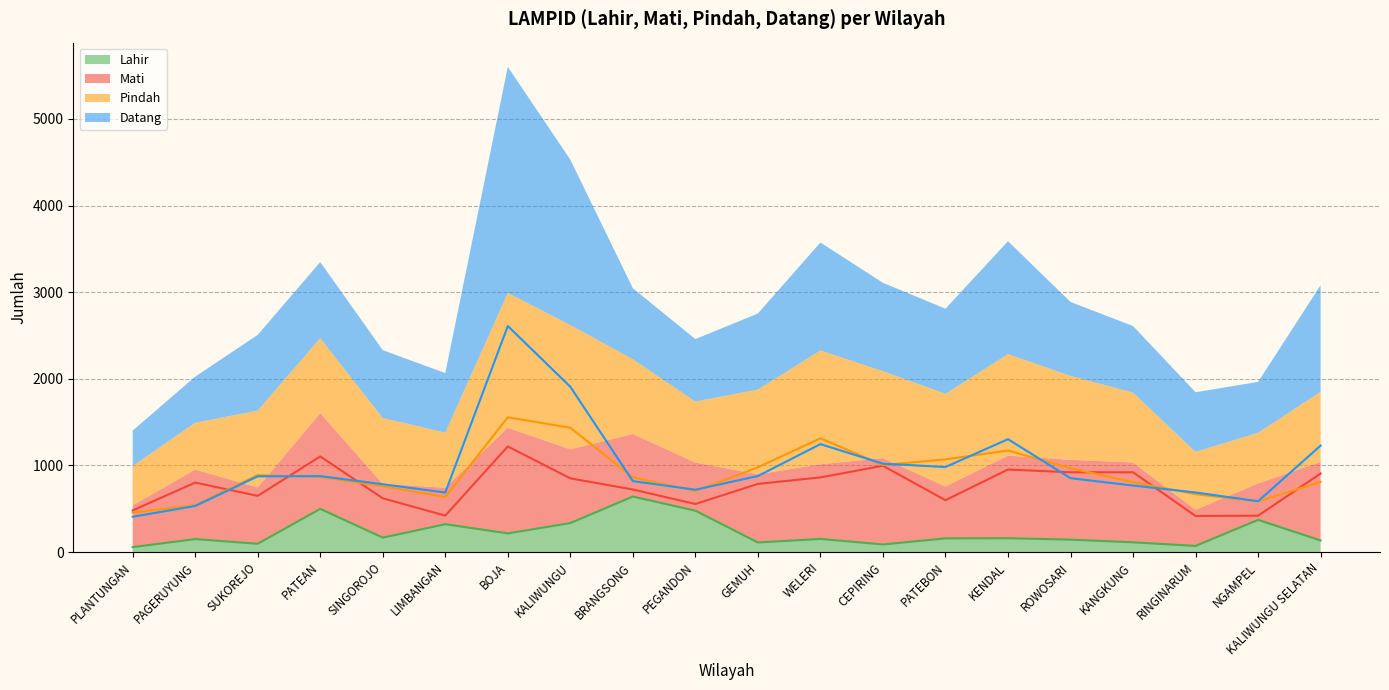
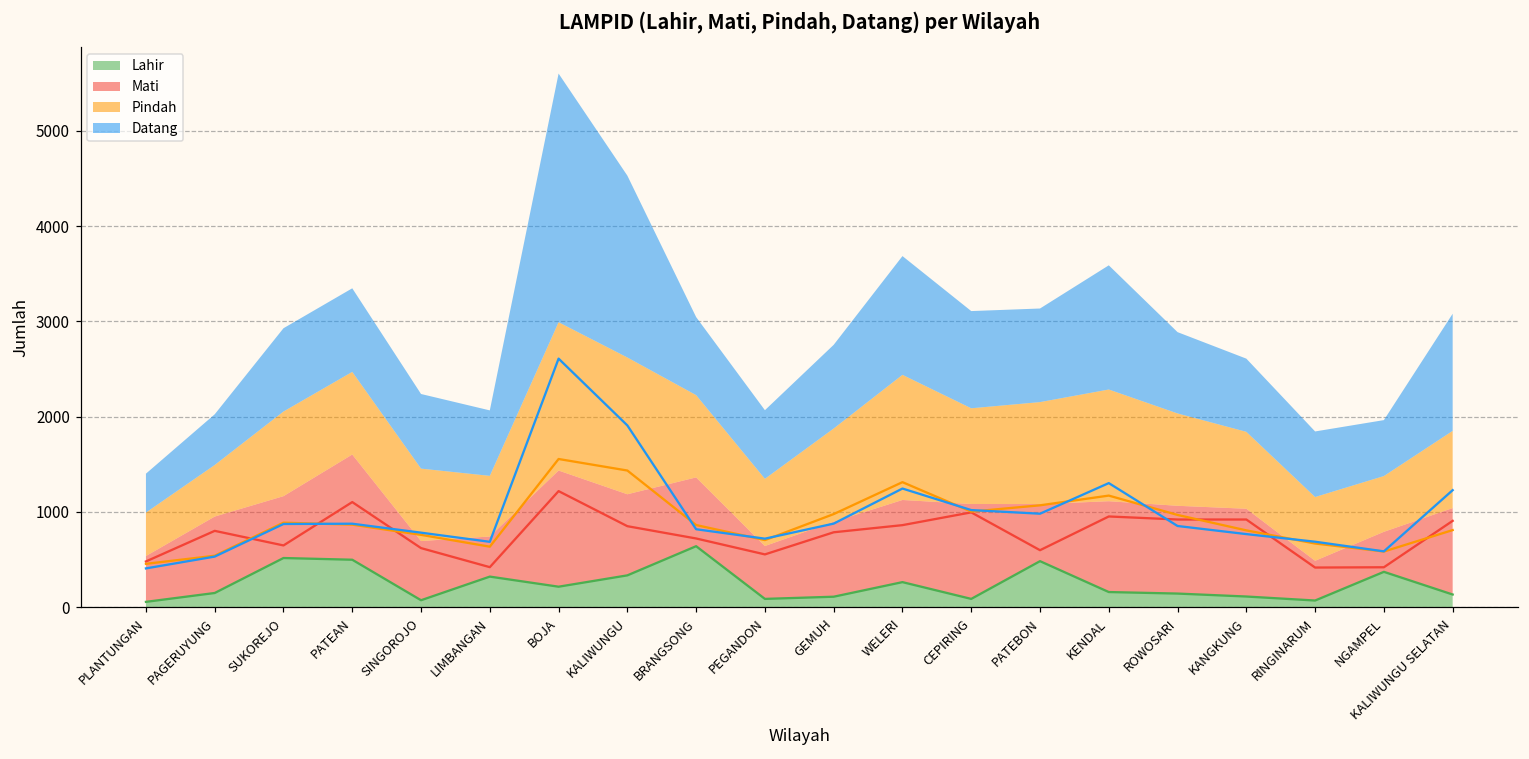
  {
    "Lahir": {
      "PLANTUNGAN": 100,
      "PAGERUYUNG": 200,
-     "SUKOREJO": 100,
+     "SUKOREJO": 500,
      "PATEAN": 500,
-     "SINGOROJO": 200,
+     "SINGOROJO": 100,
      "LIMBANGAN": 300,
      "BOJA": 200,
      "KALIWUNGU": 300,
      "BRANGSONG": 600,
-     "PEGANDON": 500,
+     "PEGANDON": 100,
      "GEMUH": 100,
-     "WELERI": 200,
+     "WELERI": 300,
      "CEPIRING": 100,
-     "PATEBON": 200,
+     "PATEBON": 500,
      "KENDAL": 200,
      "ROWOSARI": 100,
      "KANGKUNG": 100,
      "RINGINARUM": 100,
      "NGAMPEL": 400,
      "KALIWUNGU SELATAN": 100
    }
  }
